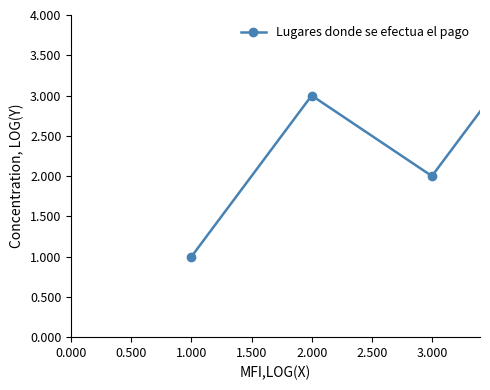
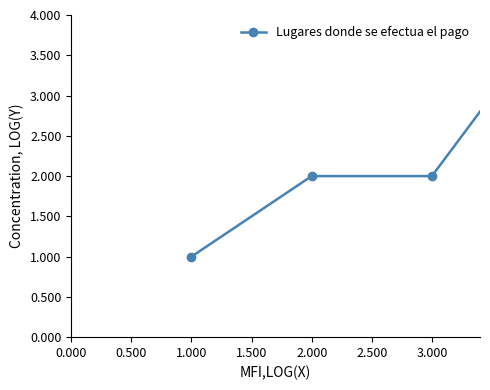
  {
    "1.000": 1,
-   "2.000": 3,
+   "2.000": 2,
    "3.000": 2
  }
